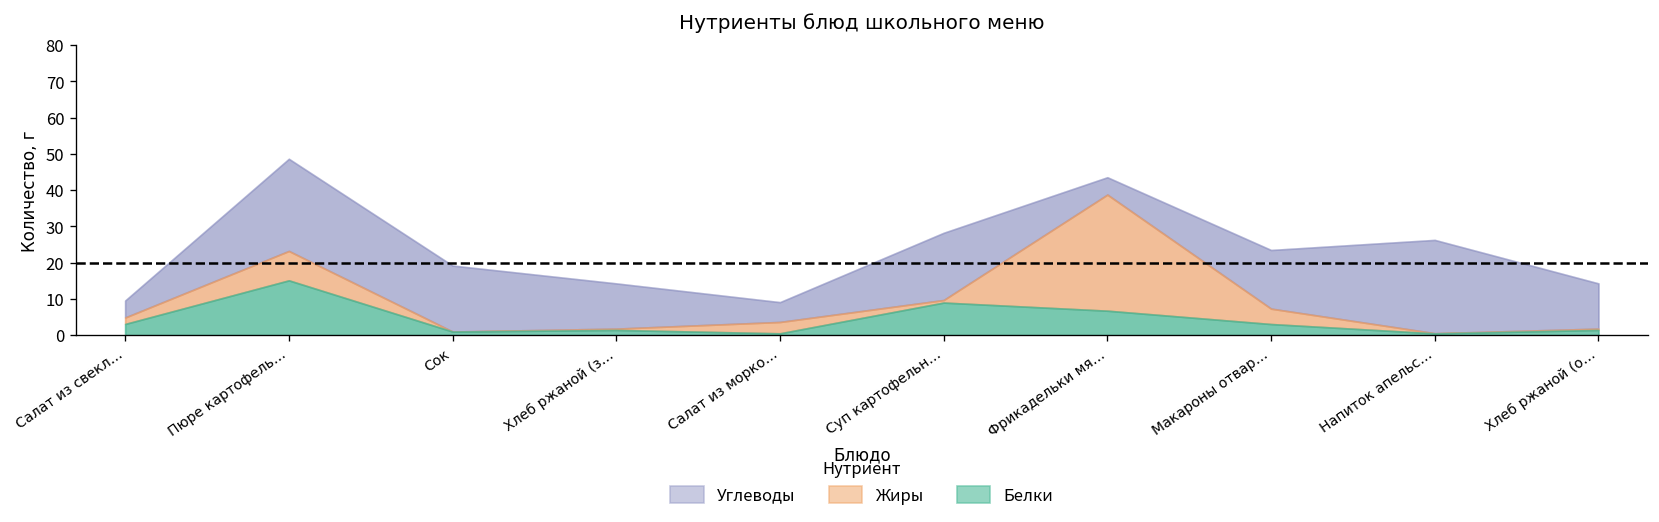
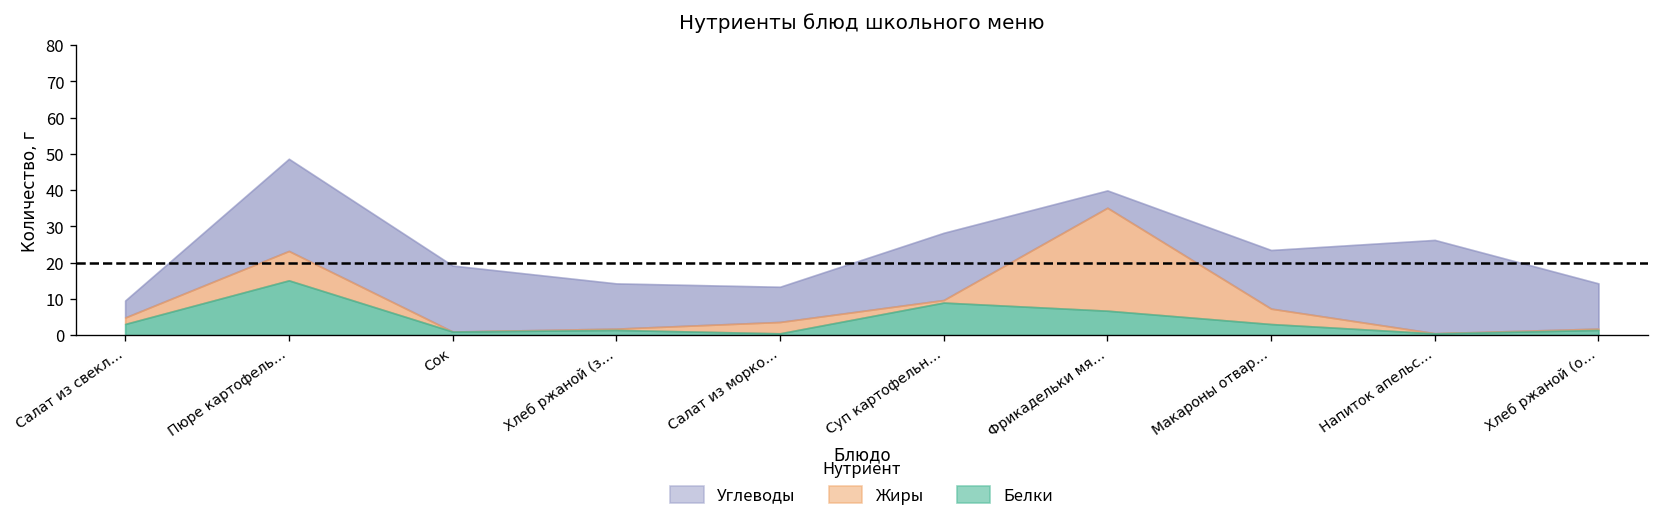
  {
    "Углеводы": {
      "Салат из свекл…": 5,
      "Пюре картофель…": 25,
      "Сок": 18,
      "Хлеб ржаной (з…": 12,
-     "Салат из морко…": 5,
+     "Салат из морко…": 10,
      "Суп картофельн…": 19,
      "Фрикадельки мя…": 5,
      "Макароны отвар…": 16,
      "Напиток апельс…": 26,
      "Хлеб ржаной (о…": 12
    },
    "Жиры": {
      "Салат из свекл…": 2,
      "Пюре картофель…": 8,
      "Салат из морко…": 3,
-     "Фрикадельки мя…": 32,
+     "Фрикадельки мя…": 28,
      "Макароны отвар…": 4
    },
    "Белки": {
      "Салат из свекл…": 3,
      "Пюре картофель…": 15,
      "Фрикадельки мя…": 7,
      "Макароны отвар…": 3
    }
  }
